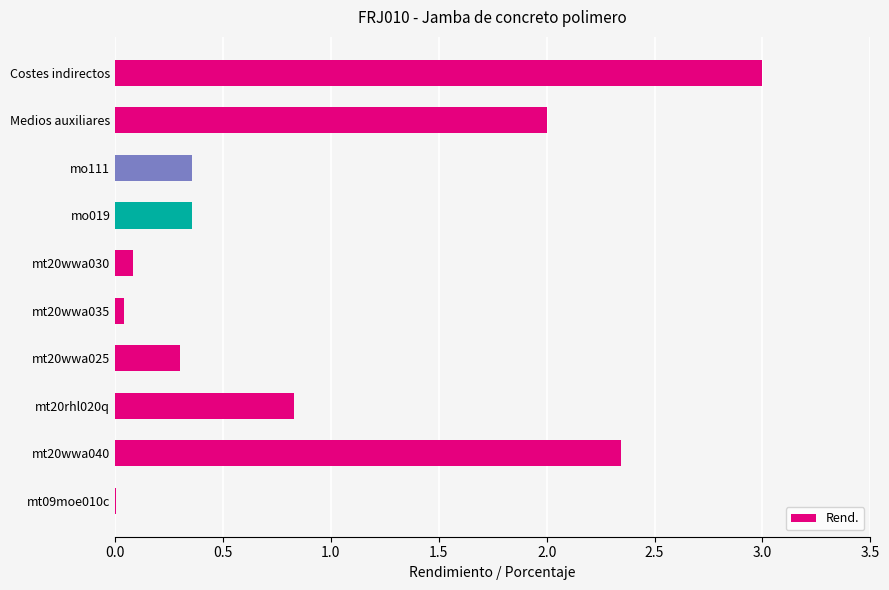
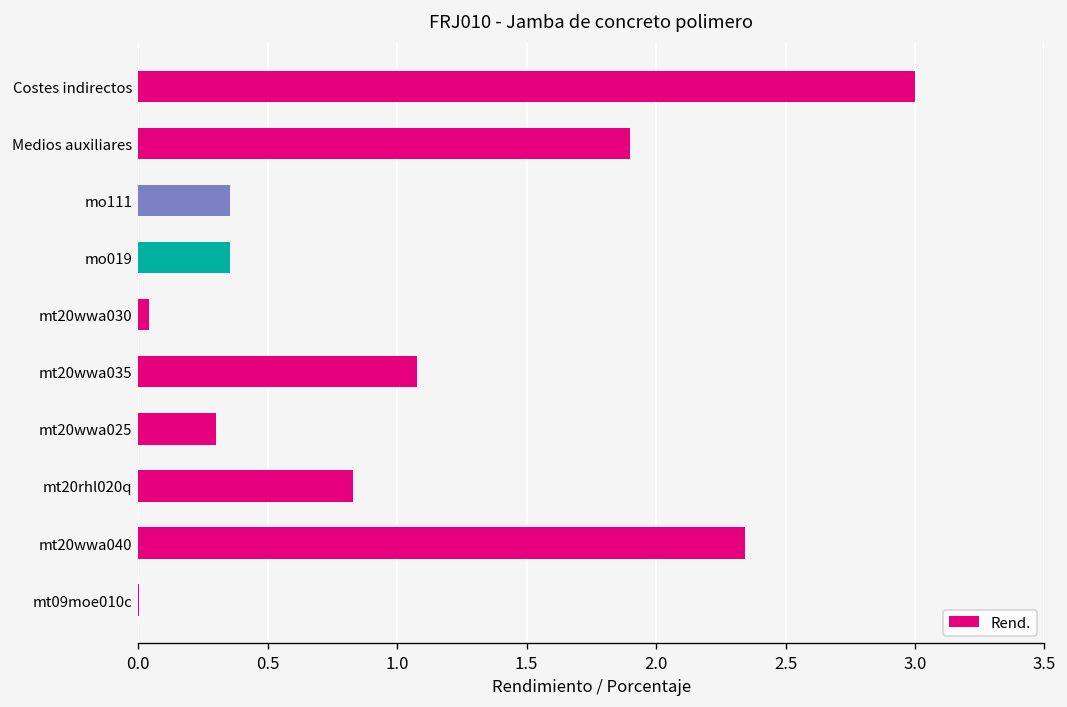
  {
    "Costes indirectos": 3.00,
-   "Medios auxiliares": 2.0,
+   "Medios auxiliares": 1.9,
    "mo111": 0.35,
    "mo019": 0.35,
-   "mt20wwa030": 0.08,
-   "mt20wwa035": 0.04,
+   "mt20wwa030": 0.04,
+   "mt20wwa035": 1.08,
    "mt20wwa025": 0.30,
    "mt20rhl020q": 0.83,
    "mt20wwa040": 2.35
  }
